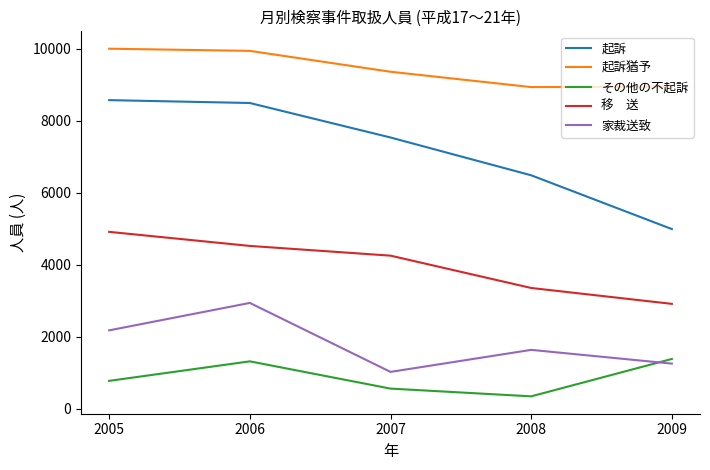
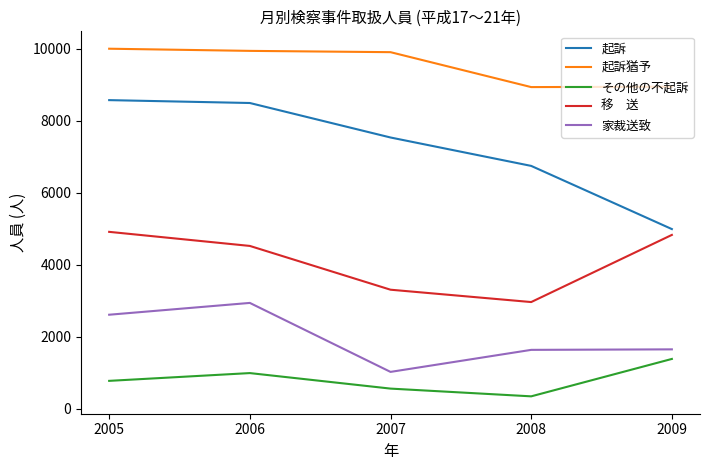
  {
    "起訴": {
      "2005": 8600,
      "2006": 8500,
      "2007": 7500,
-     "2008": 6500,
+     "2008": 6700,
      "2009": 5000
    },
    "起訴猶予": {
      "2005": 10000,
      "2006": 9900,
-     "2007": 9400,
+     "2007": 9900,
      "2008": 8900
    },
    "その他の不起訴": {
      "2005": 800,
-     "2006": 1300,
+     "2006": 1000,
      "2007": 600,
      "2008": 300,
      "2009": 1400
    },
    "移 送": {
      "2005": 4900,
      "2006": 4500,
-     "2007": 4300,
-     "2008": 3400,
-     "2009": 2900
+     "2007": 3300,
+     "2008": 3000,
+     "2009": 4800
    },
    "家裁送致": {
-     "2005": 2200,
+     "2005": 2600,
      "2006": 2900,
      "2007": 1000,
      "2008": 1600,
-     "2009": 1300
+     "2009": 1700
    }
  }
